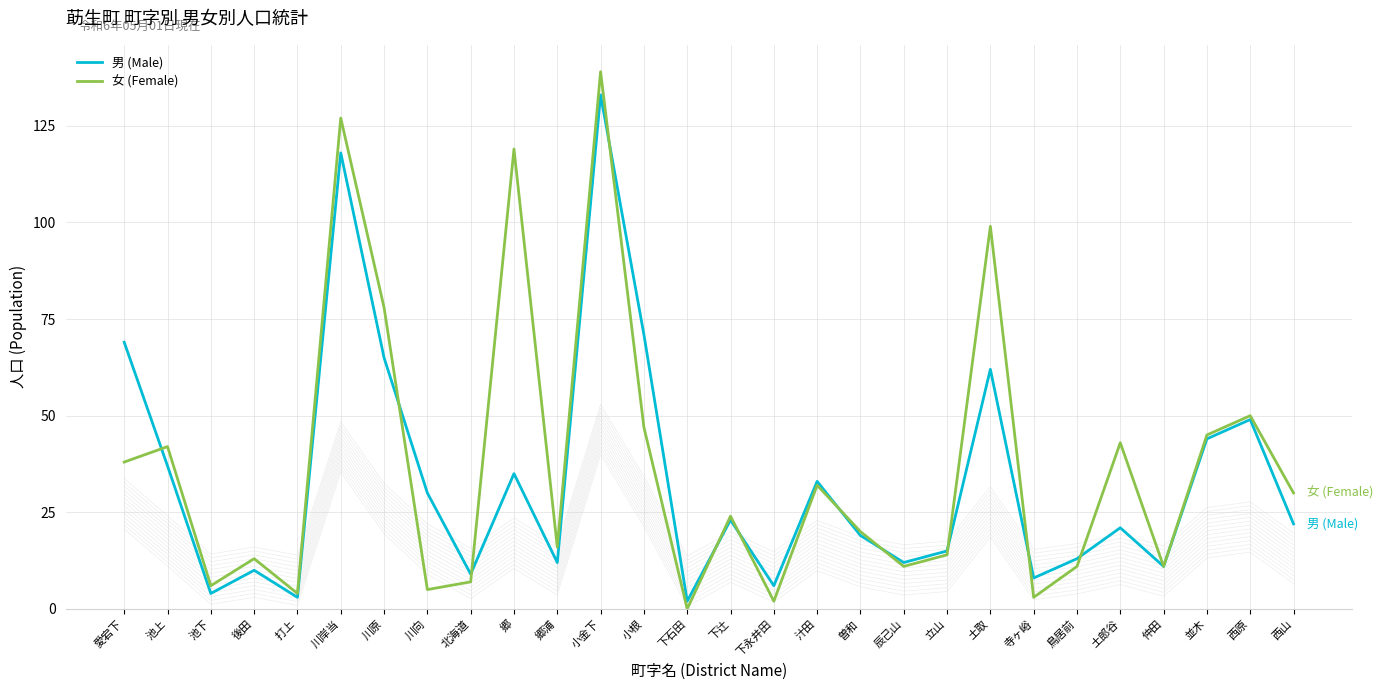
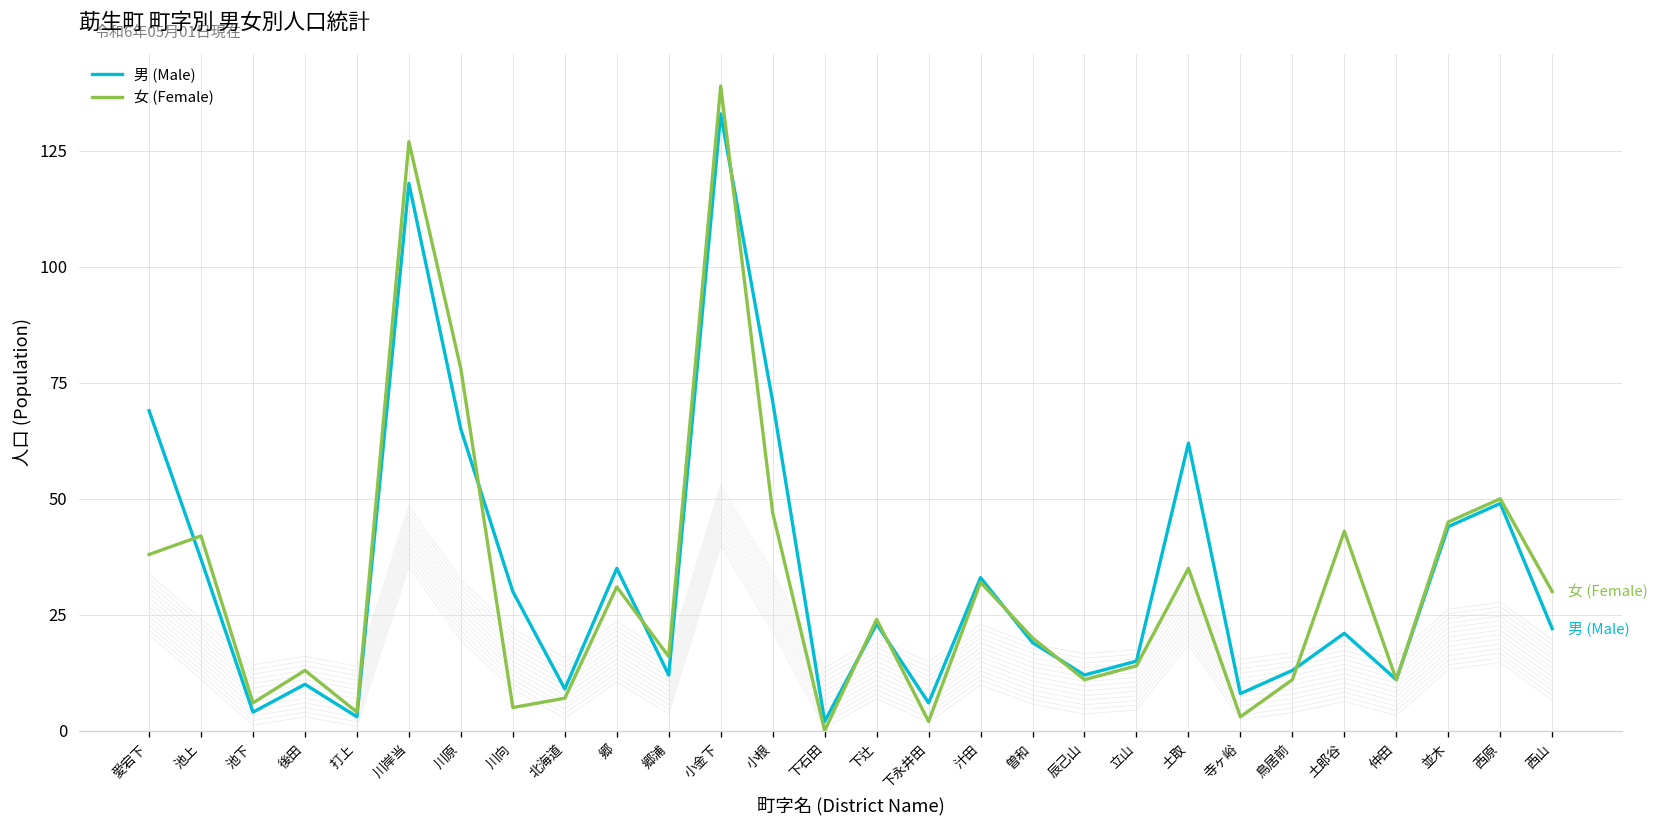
  {
    "男 (Male)": {
      "愛宕下": 69,
      "池上": 37,
      "川岸当": 118,
      "川原": 65,
      "川向": 30,
      "郷": 35,
      "小金下": 133,
      "小根": 71,
      "下辻": 23,
      "汁田": 33,
      "土取": 62,
      "土郎谷": 21,
      "並木": 44,
      "西原": 49,
      "西山": 22
    },
    "女 (Female)": {
      "愛宕下": 38,
      "池上": 42,
      "川岸当": 127,
      "川原": 78,
      "川向": 5,
-     "郷": 119,
+     "郷": 31,
      "小金下": 139,
      "小根": 47,
      "下辻": 24,
      "汁田": 32,
      "曽和": 20,
-     "土取": 99,
+     "土取": 35,
      "土郎谷": 43,
      "並木": 45,
      "西原": 50,
      "西山": 30
    }
  }
